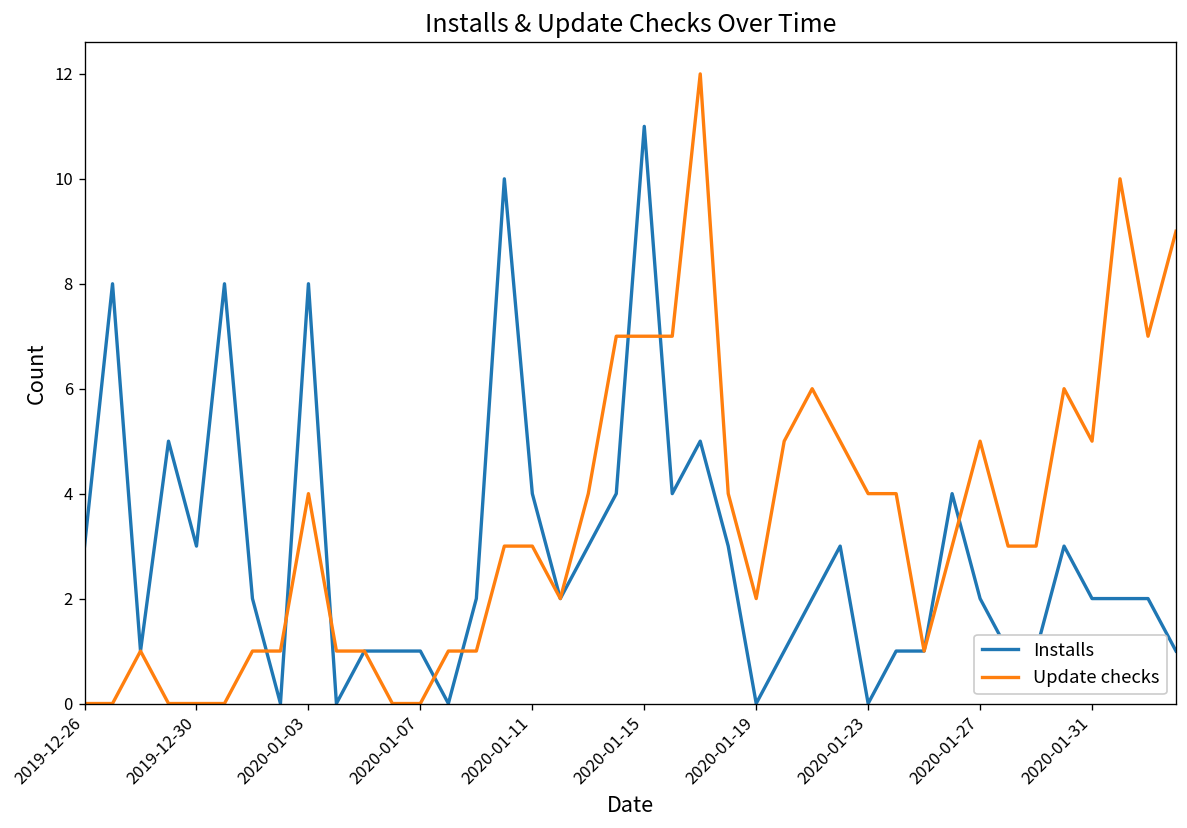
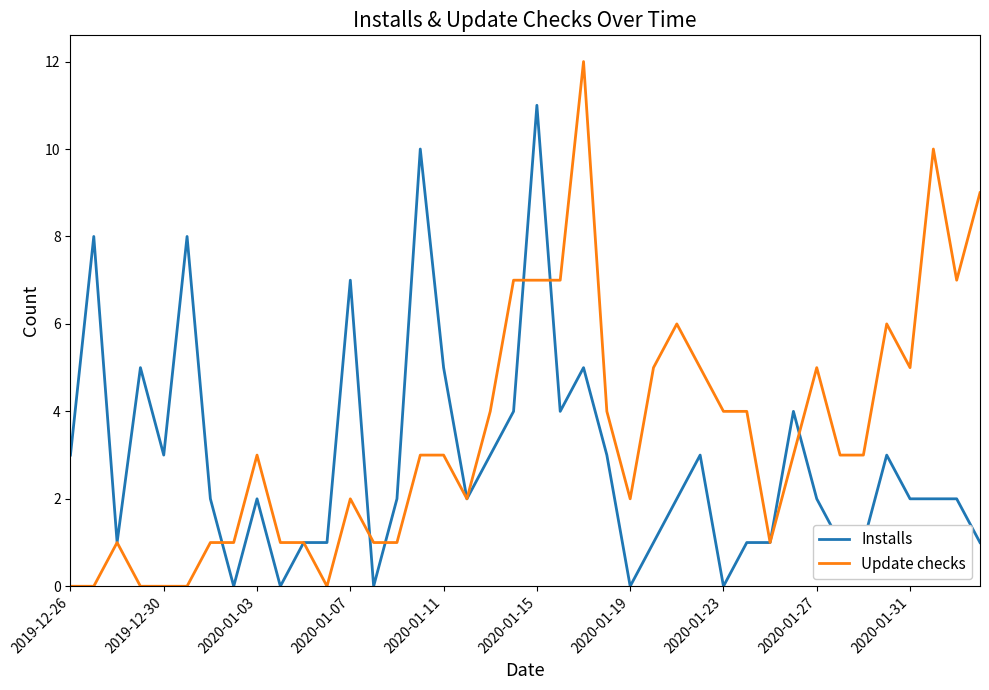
  {
    "Installs": {
      "2019-12-26": 3,
      "2019-12-30": 3,
-     "2020-01-03": 8,
-     "2020-01-07": 1,
-     "2020-01-11": 4,
+     "2020-01-03": 2,
+     "2020-01-07": 7,
+     "2020-01-11": 5,
      "2020-01-15": 11,
      "2020-01-19": 0,
      "2020-01-23": 0,
      "2020-01-27": 2,
      "2020-01-31": 2
    },
    "Update checks": {
      "2019-12-26": 0,
      "2019-12-30": 0,
-     "2020-01-03": 4,
-     "2020-01-07": 0,
+     "2020-01-03": 3,
+     "2020-01-07": 2,
      "2020-01-11": 3,
      "2020-01-15": 7,
      "2020-01-19": 2,
      "2020-01-23": 4,
      "2020-01-27": 5,
      "2020-01-31": 5
    }
  }
